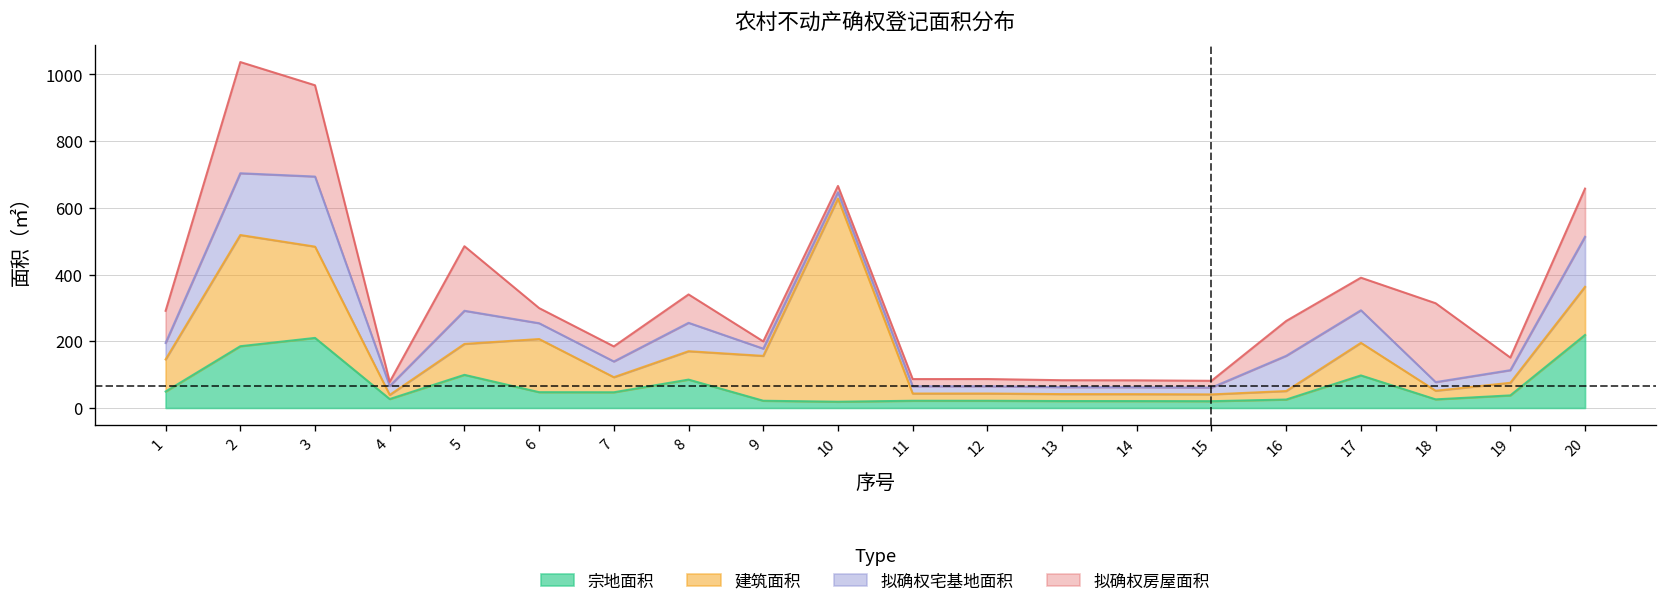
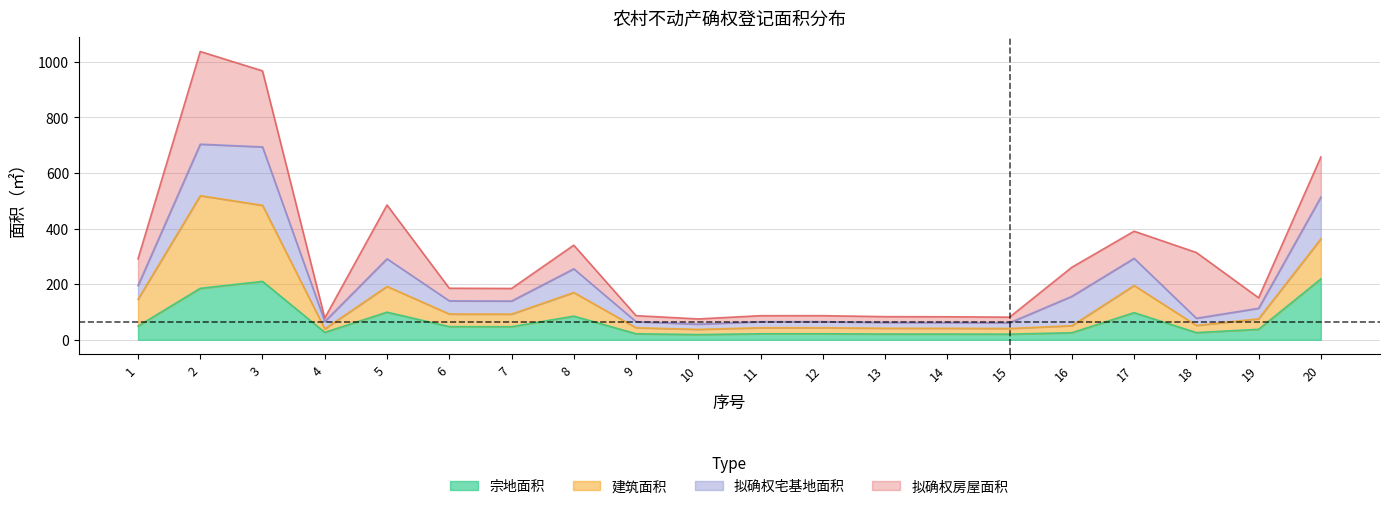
  {
    "宗地面积": {
      "1": 50,
      "2": 190,
      "3": 210,
      "4": 30,
      "5": 100,
      "6": 50,
      "7": 50,
      "8": 90,
      "9": 20,
      "10": 20,
      "11": 20,
      "12": 20,
      "13": 20,
      "14": 20,
      "15": 20,
      "16": 30,
      "17": 100,
      "18": 30,
      "19": 40,
      "20": 220
    },
    "建筑面积": {
      "1": 100,
      "2": 330,
      "3": 270,
      "4": 10,
      "5": 90,
-     "6": 160,
+     "6": 50,
      "7": 50,
      "8": 90,
-     "9": 130,
-     "10": 610,
+     "9": 20,
+     "10": 20,
      "11": 20,
      "12": 20,
      "13": 20,
      "14": 20,
      "15": 20,
      "16": 30,
      "17": 100,
      "18": 30,
      "19": 40,
      "20": 140
    },
    "拟确权宅基地面积": {
      "1": 50,
      "2": 190,
      "3": 210,
      "4": 30,
      "5": 100,
      "6": 50,
      "7": 50,
      "8": 90,
      "9": 20,
      "10": 20,
      "11": 20,
      "12": 20,
      "13": 20,
      "14": 20,
      "15": 20,
      "16": 110,
      "17": 100,
      "18": 30,
      "19": 40,
      "20": 150
    },
    "拟确权房屋面积": {
      "1": 100,
      "2": 330,
      "3": 270,
      "4": 10,
      "5": 190,
      "6": 50,
      "7": 50,
      "8": 90,
      "9": 20,
      "10": 20,
      "11": 20,
      "12": 20,
      "13": 20,
      "14": 20,
      "15": 20,
      "16": 100,
      "17": 100,
      "18": 240,
      "19": 40,
      "20": 140
    }
  }
